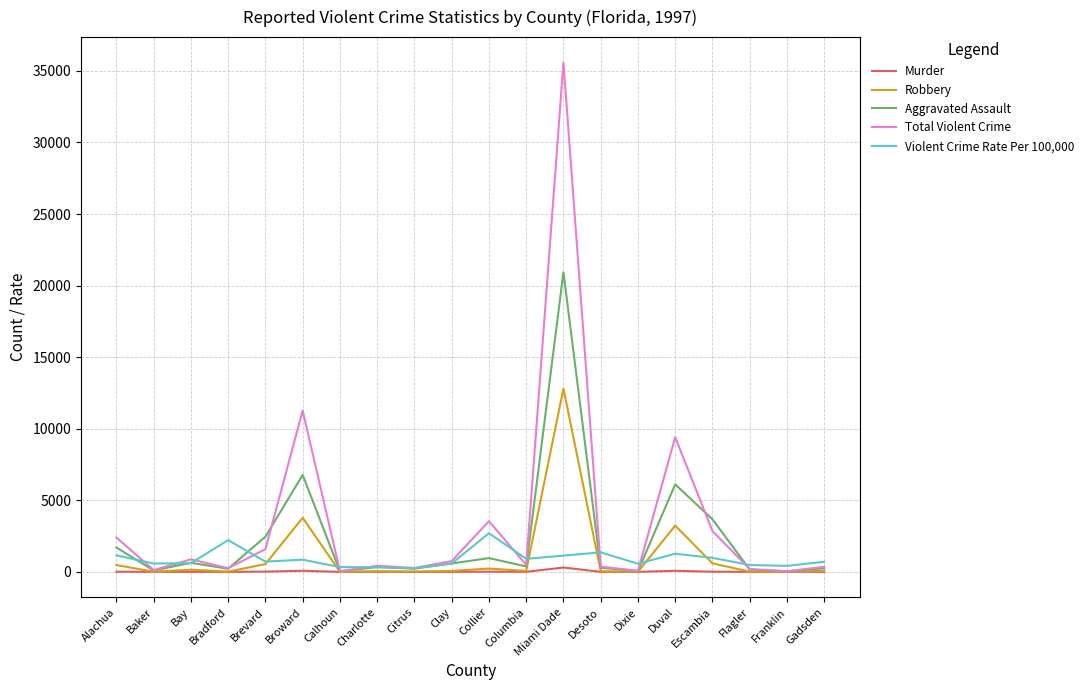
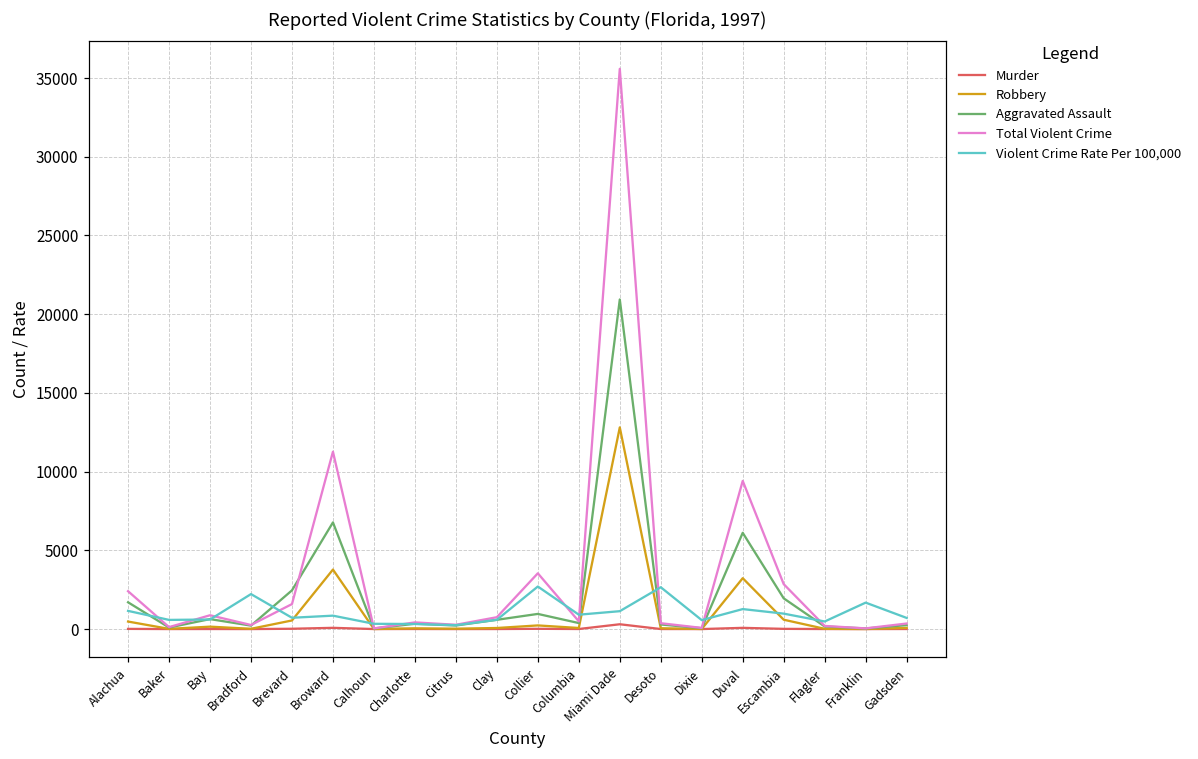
  {
    "Murder": {
      "Alachua": 0,
      "Brevard": 0,
      "Broward": 100,
      "Collier": 0,
      "Miami Dade": 300,
      "Duval": 100,
      "Escambia": 0
    },
    "Robbery": {
      "Alachua": 500,
      "Broward": 3800,
      "Collier": 200,
      "Miami Dade": 12800,
      "Duval": 3200,
      "Escambia": 600
    },
    "Aggravated Assault": {
      "Alachua": 1700,
      "Brevard": 2500,
      "Broward": 6800,
      "Collier": 1000,
      "Miami Dade": 20900,
      "Duval": 6100,
-     "Escambia": 3700
+     "Escambia": 2000
    },
    "Total Violent Crime": {
      "Alachua": 2400,
      "Bay": 900,
      "Brevard": 1600,
      "Broward": 11300,
      "Collier": 3500,
      "Miami Dade": 35600,
      "Duval": 9400,
      "Escambia": 2900
    },
    "Violent Crime Rate Per 100,000": {
      "Alachua": 1200,
      "Baker": 600,
      "Bradford": 2200,
      "Broward": 900,
      "Calhoun": 300,
      "Collier": 2700,
      "Columbia": 900,
      "Miami Dade": 1100,
-     "Desoto": 1400,
+     "Desoto": 2700,
      "Dixie": 600,
      "Duval": 1300,
      "Escambia": 1000,
      "Flagler": 500,
-     "Franklin": 400,
+     "Franklin": 1700,
      "Gadsden": 700
    }
  }
